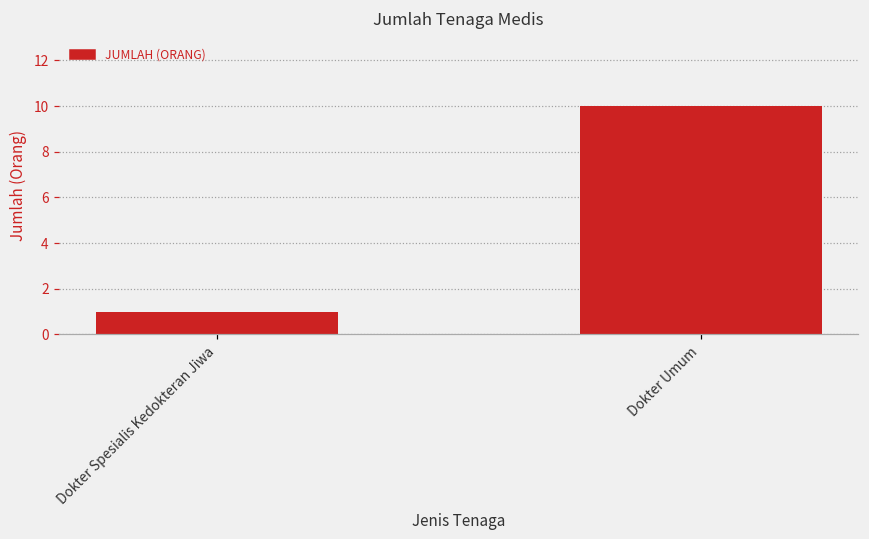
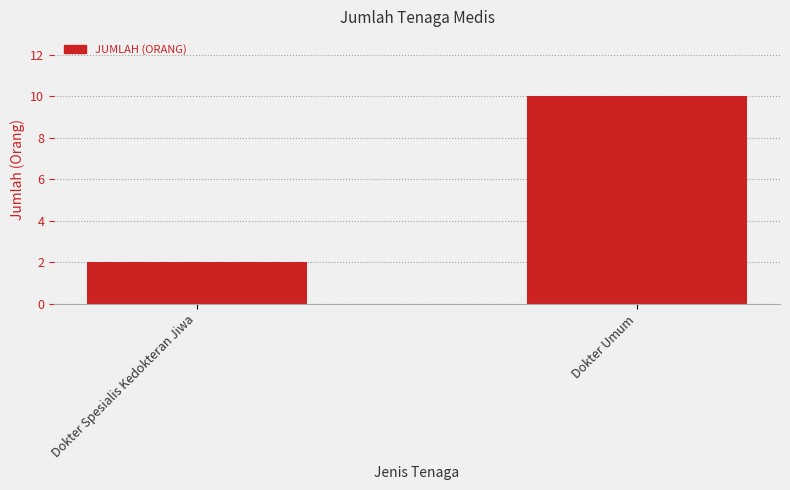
  {
-   "Dokter Spesialis Kedokteran Jiwa": 1,
+   "Dokter Spesialis Kedokteran Jiwa": 2,
    "Dokter Umum": 10
  }
